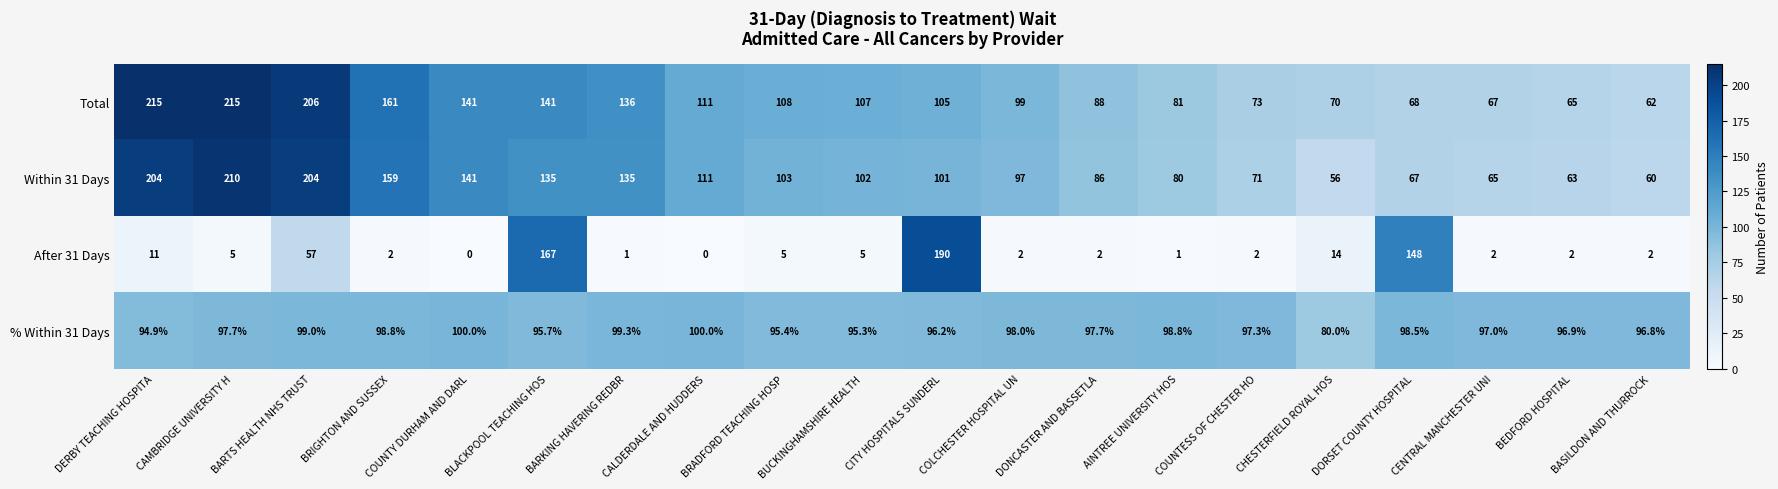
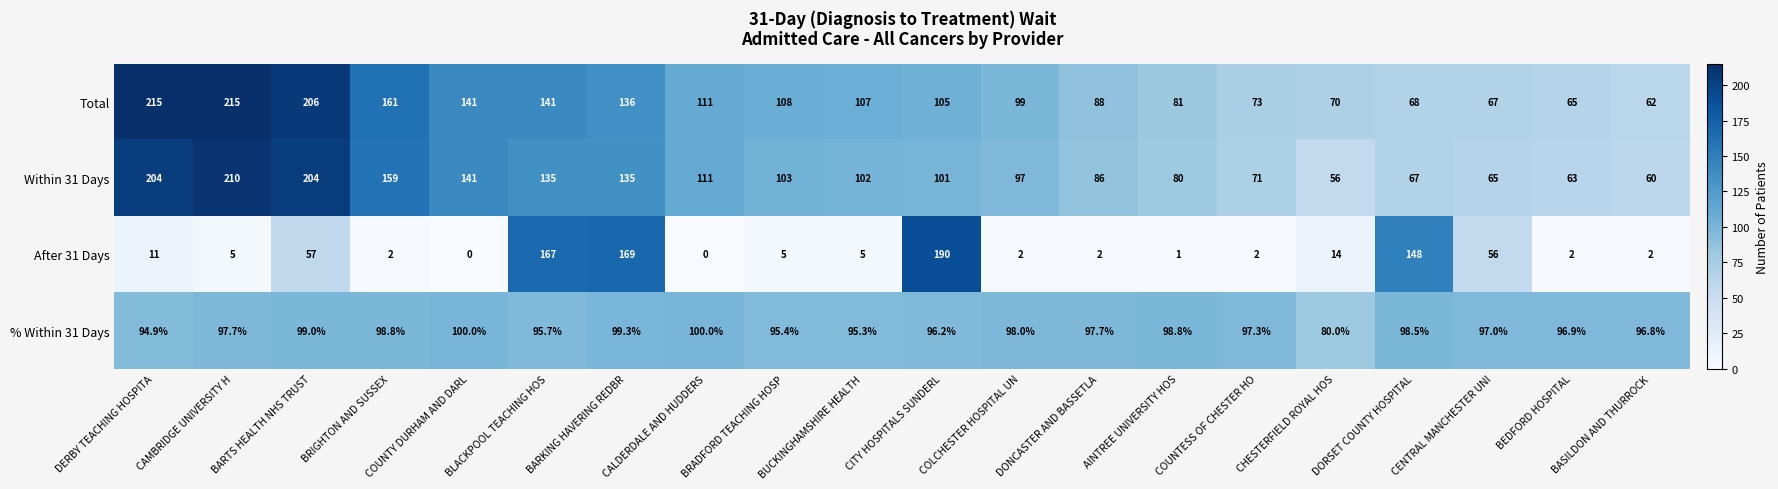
  {
    "Total": {
      "DERBY TEACHING HOSPITA": "215",
      "CAMBRIDGE UNIVERSITY H": "215",
      "BARTS HEALTH NHS TRUST": "206",
      "BRIGHTON AND SUSSEX": "161",
      "COUNTY DURHAM AND DARL": "141",
      "BLACKPOOL TEACHING HOS": "141",
      "BARKING HAVERING REDBR": "136",
      "CALDERDALE AND HUDDERS": "111",
      "BRADFORD TEACHING HOSP": "108",
      "BUCKINGHAMSHIRE HEALTH": "107",
      "CITY HOSPITALS SUNDERL": "105",
      "COLCHESTER HOSPITAL UN": "99",
      "DONCASTER AND BASSETLA": "88",
      "AINTREE UNIVERSITY HOS": "81",
      "COUNTESS OF CHESTER HO": "73",
      "CHESTERFIELD ROYAL HOS": "70",
      "DORSET COUNTY HOSPITAL": "68",
      "CENTRAL MANCHESTER UNI": "67",
      "BEDFORD HOSPITAL": "65",
      "BASILDON AND THURROCK": "62"
    },
    "Within 31 Days": {
      "DERBY TEACHING HOSPITA": "204",
      "CAMBRIDGE UNIVERSITY H": "210",
      "BARTS HEALTH NHS TRUST": "204",
      "BRIGHTON AND SUSSEX": "159",
      "COUNTY DURHAM AND DARL": "141",
      "BLACKPOOL TEACHING HOS": "135",
      "BARKING HAVERING REDBR": "135",
      "CALDERDALE AND HUDDERS": "111",
      "BRADFORD TEACHING HOSP": "103",
      "BUCKINGHAMSHIRE HEALTH": "102",
      "CITY HOSPITALS SUNDERL": "101",
      "COLCHESTER HOSPITAL UN": "97",
      "DONCASTER AND BASSETLA": "86",
      "AINTREE UNIVERSITY HOS": "80",
      "COUNTESS OF CHESTER HO": "71",
      "CHESTERFIELD ROYAL HOS": "56",
      "DORSET COUNTY HOSPITAL": "67",
      "CENTRAL MANCHESTER UNI": "65",
      "BEDFORD HOSPITAL": "63",
      "BASILDON AND THURROCK": "60"
    },
    "After 31 Days": {
      "DERBY TEACHING HOSPITA": "11",
      "CAMBRIDGE UNIVERSITY H": "5",
      "BARTS HEALTH NHS TRUST": "57",
      "BRIGHTON AND SUSSEX": "2",
      "COUNTY DURHAM AND DARL": "0",
      "BLACKPOOL TEACHING HOS": "167",
-     "BARKING HAVERING REDBR": "1",
+     "BARKING HAVERING REDBR": "169",
      "CALDERDALE AND HUDDERS": "0",
      "BRADFORD TEACHING HOSP": "5",
      "BUCKINGHAMSHIRE HEALTH": "5",
      "CITY HOSPITALS SUNDERL": "190",
      "COLCHESTER HOSPITAL UN": "2",
      "DONCASTER AND BASSETLA": "2",
      "AINTREE UNIVERSITY HOS": "1",
      "COUNTESS OF CHESTER HO": "2",
      "CHESTERFIELD ROYAL HOS": "14",
      "DORSET COUNTY HOSPITAL": "148",
-     "CENTRAL MANCHESTER UNI": "2",
+     "CENTRAL MANCHESTER UNI": "56",
      "BEDFORD HOSPITAL": "2",
      "BASILDON AND THURROCK": "2"
    },
    "% Within 31 Days": {
      "DERBY TEACHING HOSPITA": "94.9%",
      "CAMBRIDGE UNIVERSITY H": "97.7%",
      "BARTS HEALTH NHS TRUST": "99.0%",
      "BRIGHTON AND SUSSEX": "98.8%",
      "COUNTY DURHAM AND DARL": "100.0%",
      "BLACKPOOL TEACHING HOS": "95.7%",
      "BARKING HAVERING REDBR": "99.3%",
      "CALDERDALE AND HUDDERS": "100.0%",
      "BRADFORD TEACHING HOSP": "95.4%",
      "BUCKINGHAMSHIRE HEALTH": "95.3%",
      "CITY HOSPITALS SUNDERL": "96.2%",
      "COLCHESTER HOSPITAL UN": "98.0%",
      "DONCASTER AND BASSETLA": "97.7%",
      "AINTREE UNIVERSITY HOS": "98.8%",
      "COUNTESS OF CHESTER HO": "97.3%",
      "CHESTERFIELD ROYAL HOS": "80.0%",
      "DORSET COUNTY HOSPITAL": "98.5%",
      "CENTRAL MANCHESTER UNI": "97.0%",
      "BEDFORD HOSPITAL": "96.9%",
      "BASILDON AND THURROCK": "96.8%"
    }
  }
